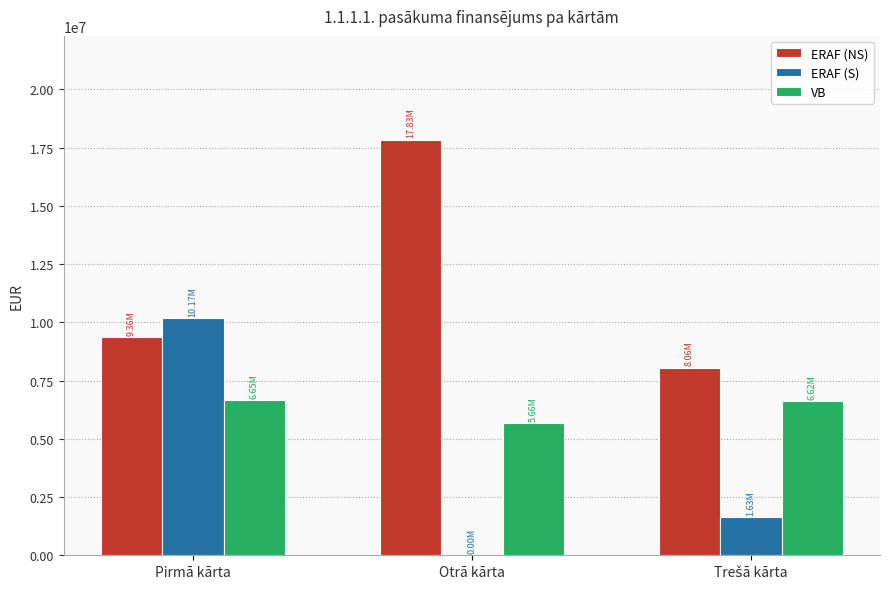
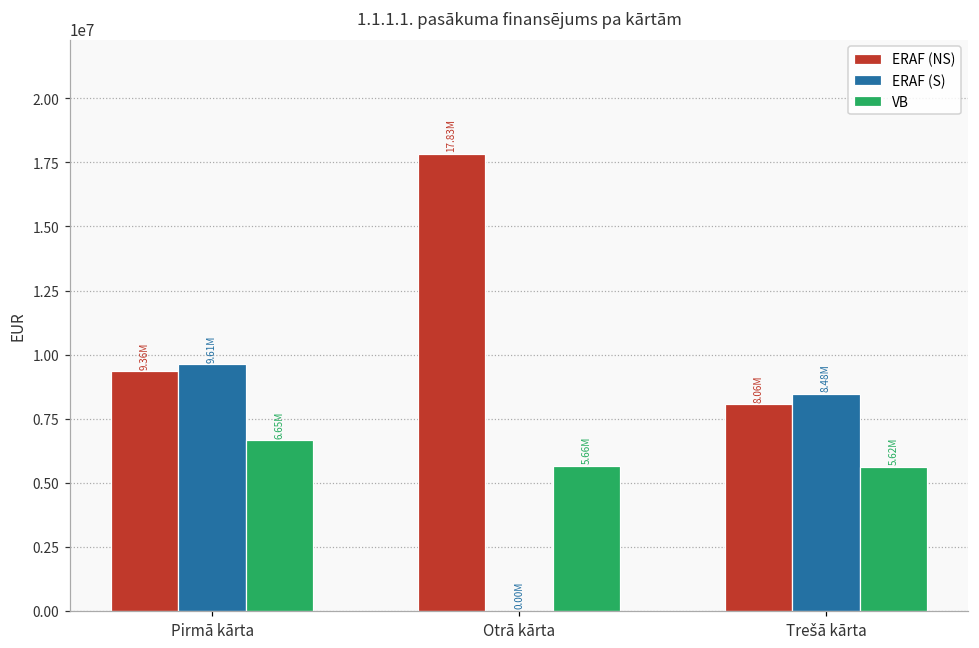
  {
    "ERAF (NS)": {
      "Pirmā kārta": "9.36M",
      "Otrā kārta": "17.83M",
      "Trešā kārta": "8.06M"
    },
    "ERAF (S)": {
-     "Pirmā kārta": "10.17M",
+     "Pirmā kārta": "9.61M",
      "Otrā kārta": "0.00M",
-     "Trešā kārta": "1.63M"
+     "Trešā kārta": "8.48M"
    },
    "VB": {
      "Pirmā kārta": "6.65M",
      "Otrā kārta": "5.66M",
-     "Trešā kārta": "6.62M"
+     "Trešā kārta": "5.62M"
    }
  }
